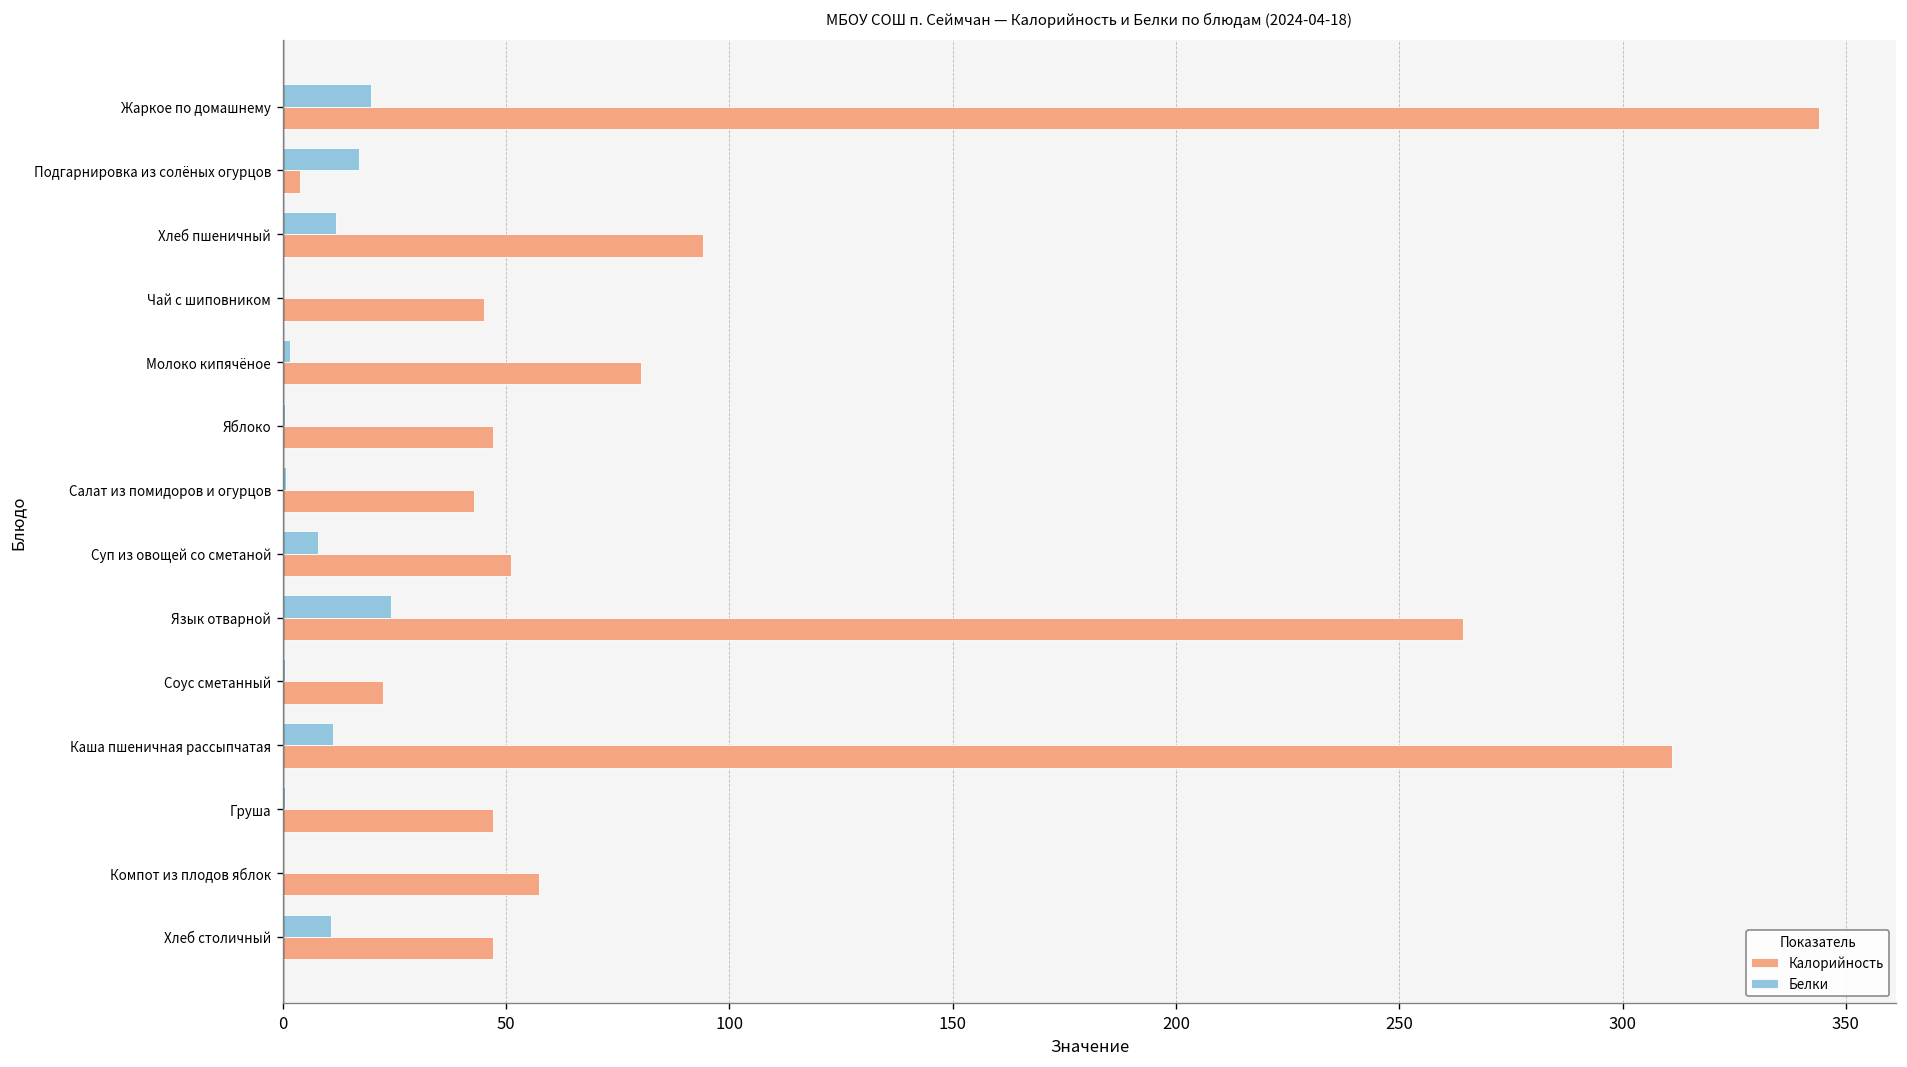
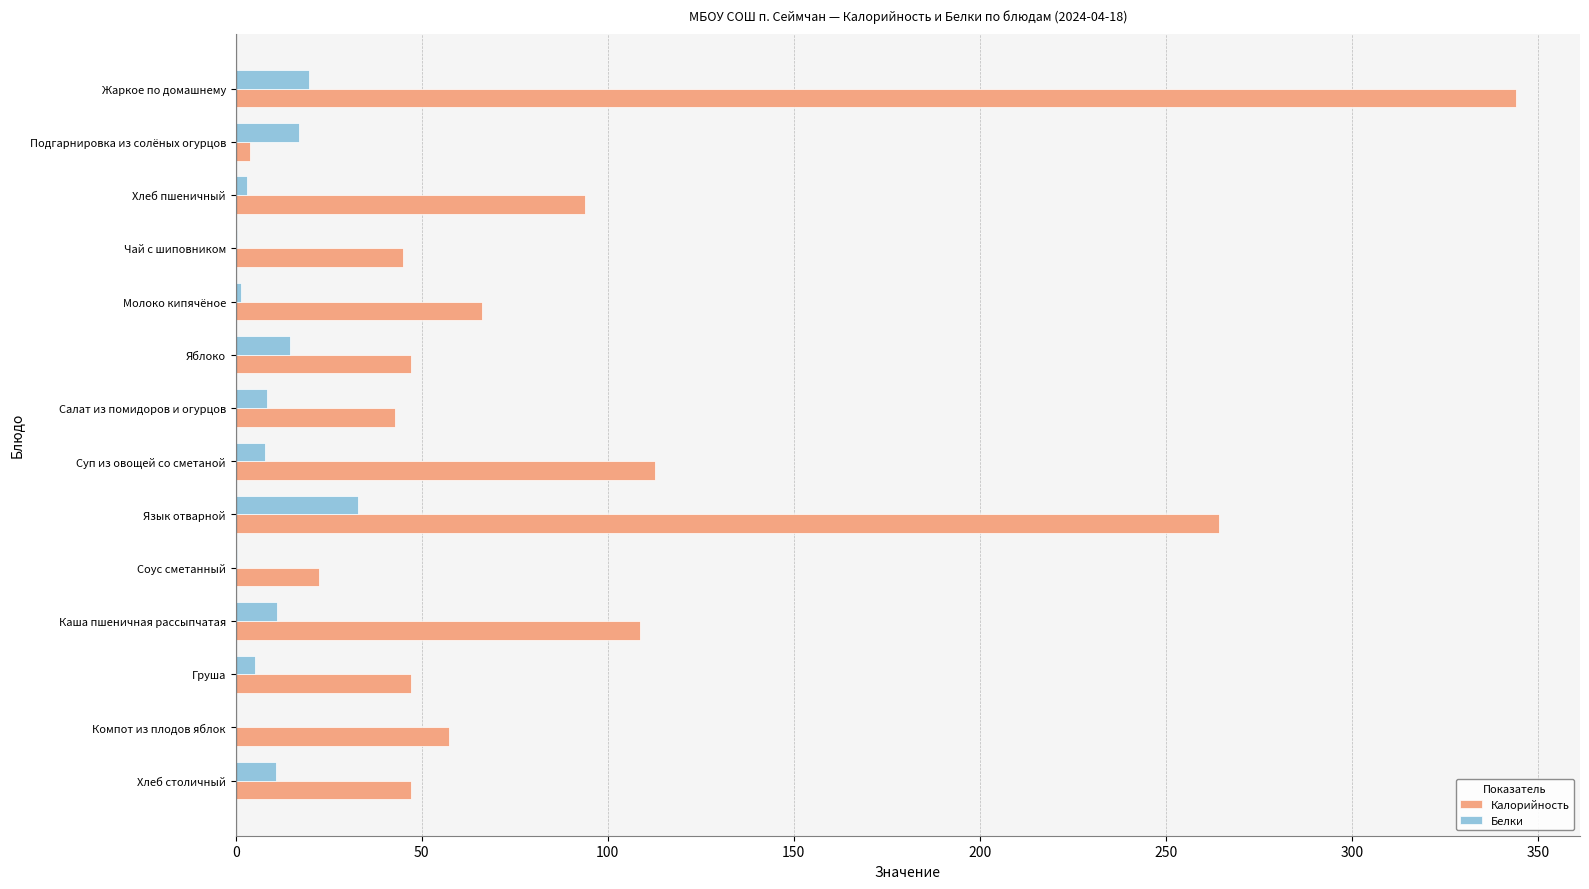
  {
    "Калорийность": {
      "Жаркое по домашнему": 344,
      "Подгарнировка из солёных огурцов": 4,
      "Хлеб пшеничный": 94,
      "Чай с шиповником": 45,
-     "Молоко кипячёное": 80,
+     "Молоко кипячёное": 66,
      "Яблоко": 47,
      "Салат из помидоров и огурцов": 43,
-     "Суп из овощей со сметаной": 51,
+     "Суп из овощей со сметаной": 113,
      "Язык отварной": 264,
      "Соус сметанный": 22,
-     "Каша пшеничная рассыпчатая": 311,
+     "Каша пшеничная рассыпчатая": 109,
      "Груша": 47,
      "Компот из плодов яблок": 57,
      "Хлеб столичный": 47
    },
    "Белки": {
      "Жаркое по домашнему": 20,
      "Подгарнировка из солёных огурцов": 17,
-     "Хлеб пшеничный": 12,
+     "Хлеб пшеничный": 3,
      "Молоко кипячёное": 2,
-     "Яблоко": 0,
-     "Салат из помидоров и огурцов": 1,
+     "Яблоко": 15,
+     "Салат из помидоров и огурцов": 8,
      "Суп из овощей со сметаной": 8,
-     "Язык отварной": 24,
+     "Язык отварной": 33,
      "Каша пшеничная рассыпчатая": 11,
-     "Груша": 0,
+     "Груша": 5,
      "Хлеб столичный": 11
    }
  }
